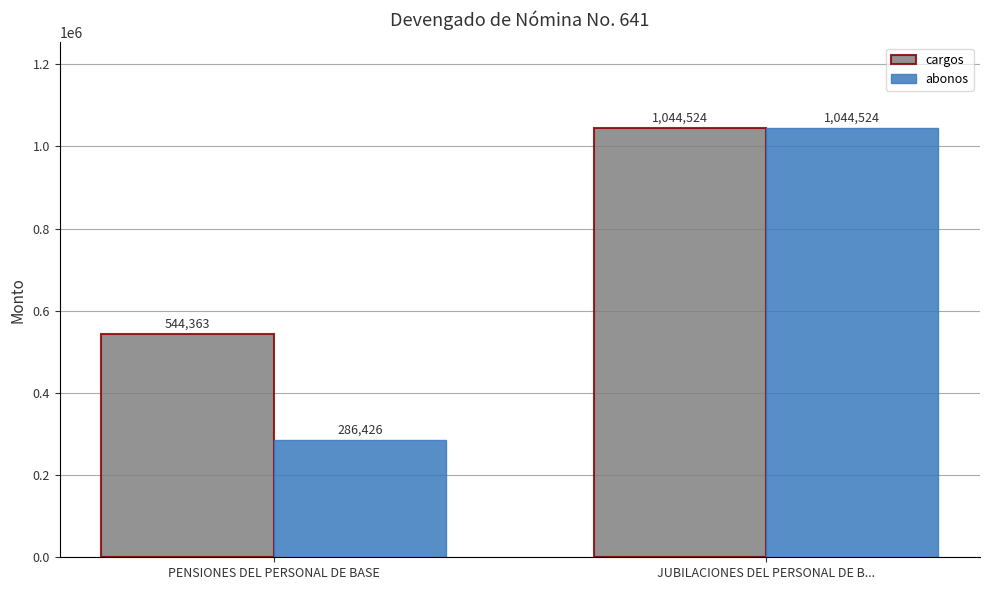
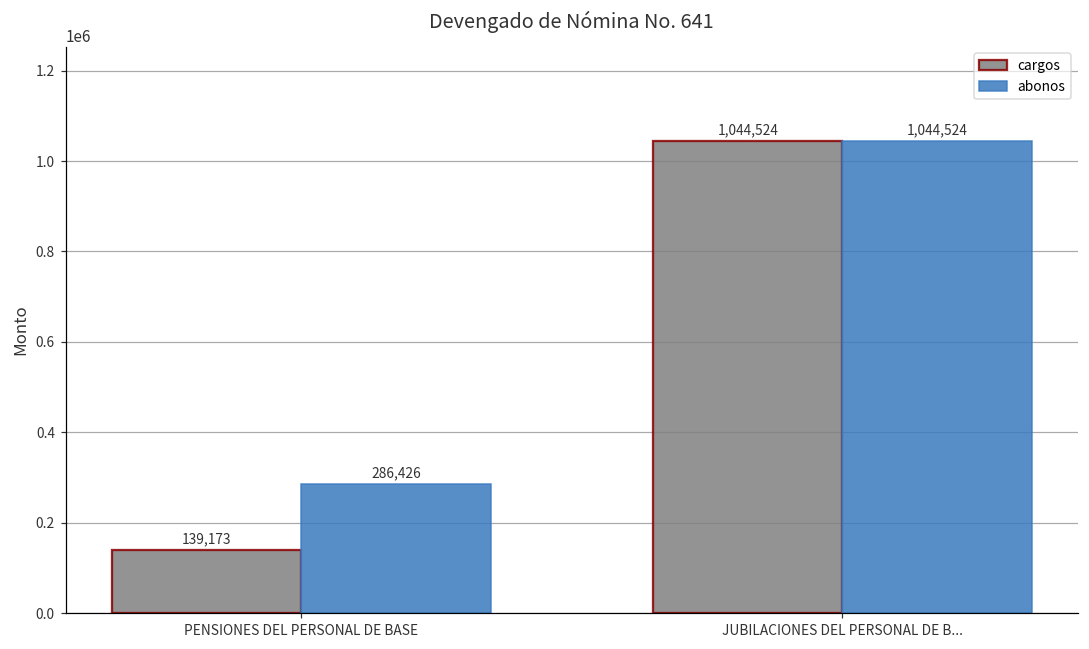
  {
    "cargos": {
-     "PENSIONES DEL PERSONAL DE BASE": "544,363",
+     "PENSIONES DEL PERSONAL DE BASE": "139,173",
      "JUBILACIONES DEL PERSONAL DE B...": "1,044,524"
    },
    "abonos": {
      "PENSIONES DEL PERSONAL DE BASE": "286,426",
      "JUBILACIONES DEL PERSONAL DE B...": "1,044,524"
    }
  }
